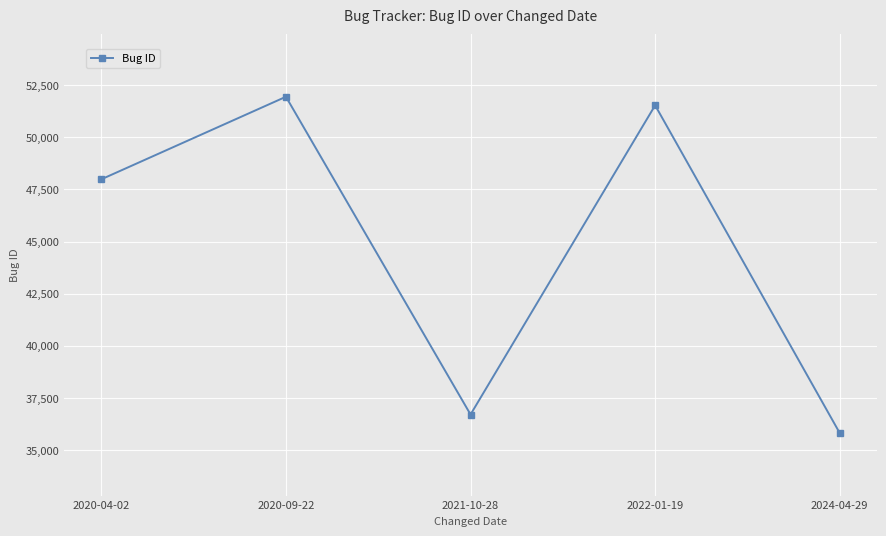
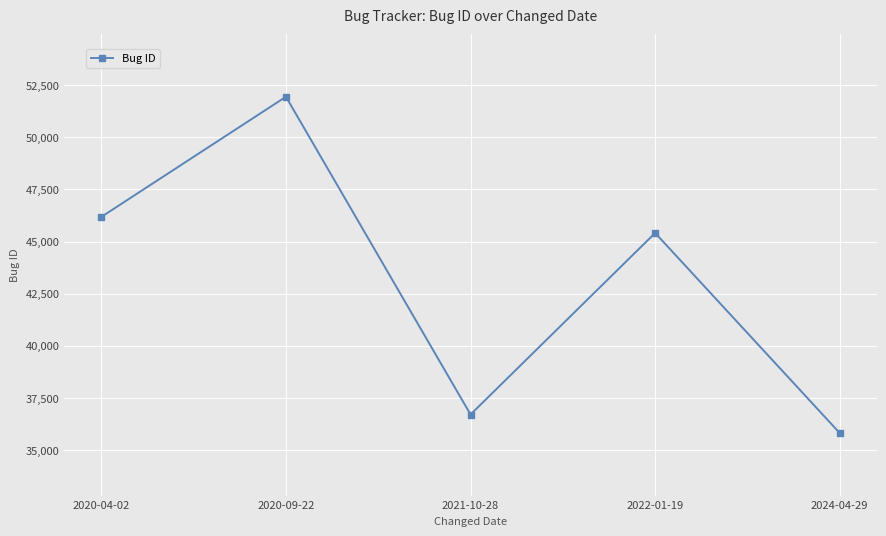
  {
-   "2020-04-02": "48,000",
+   "2020-04-02": "46,200",
    "2020-09-22": "51,900",
    "2021-10-28": "36,700",
-   "2022-01-19": "51,500",
+   "2022-01-19": "45,400",
    "2024-04-29": "35,800"
  }
